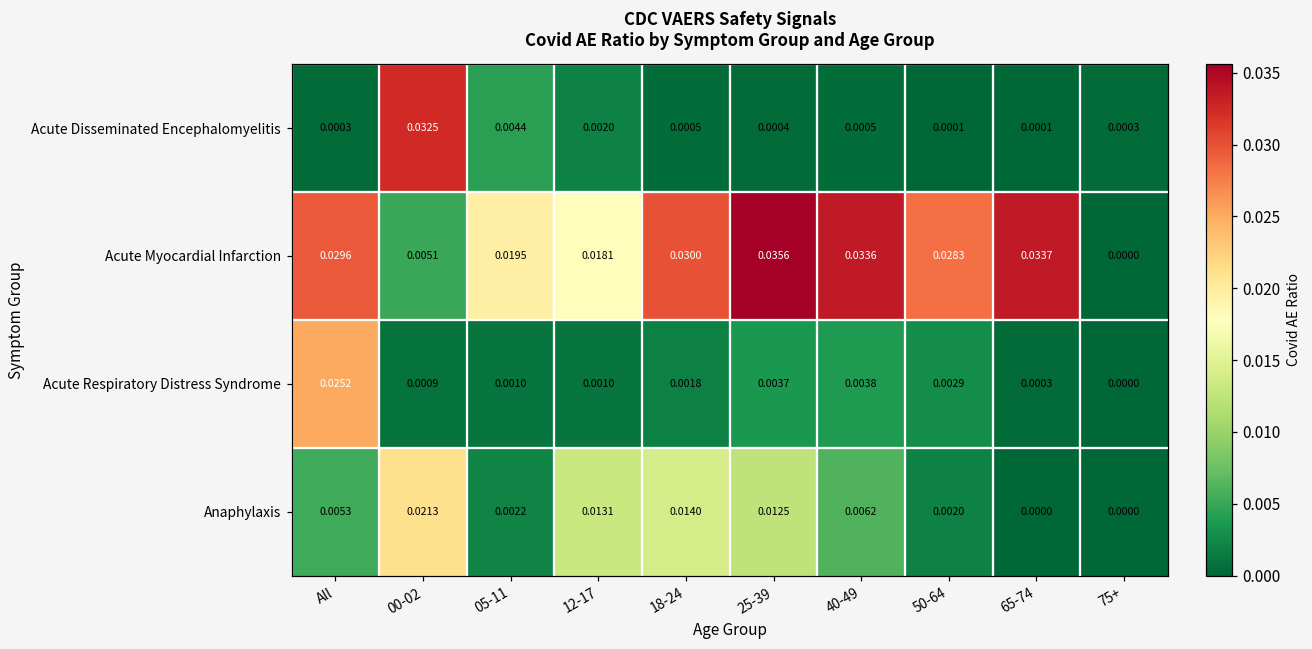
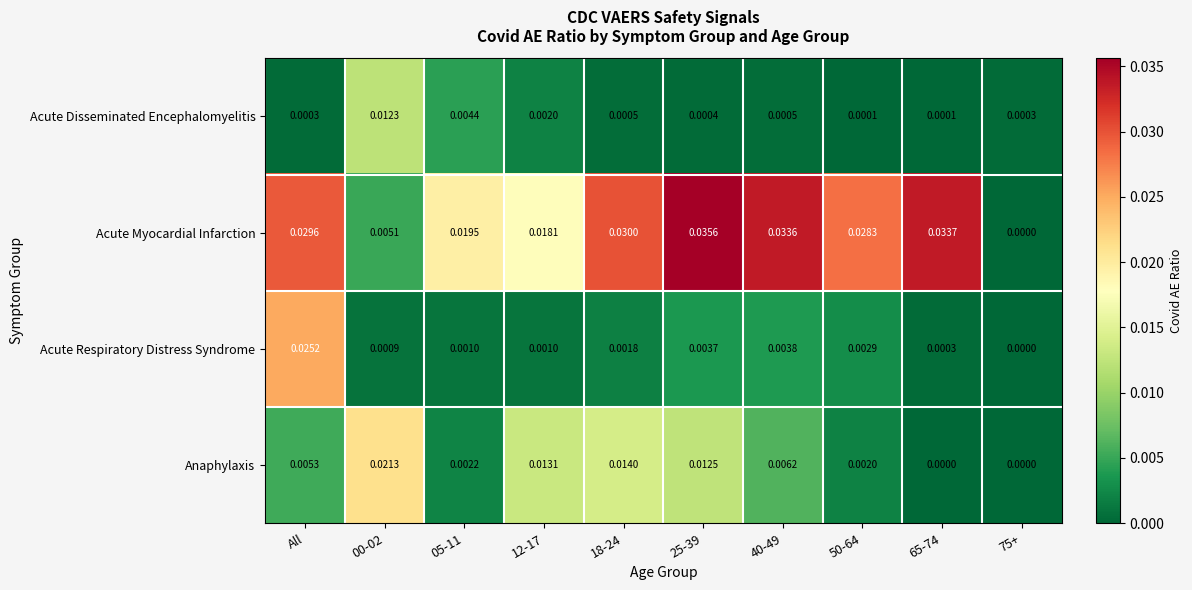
  {
    "Acute Disseminated Encephalomyelitis": {
      "All": 0.0003,
-     "00-02": 0.0325,
+     "00-02": 0.0123,
      "05-11": 0.0044,
      "12-17": 0.0020,
      "18-24": 0.0005,
      "25-39": 0.0004,
      "40-49": 0.0005,
      "50-64": 0.0001,
      "65-74": 0.0001,
      "75+": 0.0003
    },
    "Acute Myocardial Infarction": {
      "All": 0.0296,
      "00-02": 0.0051,
      "05-11": 0.0195,
      "12-17": 0.0181,
      "18-24": 0.0300,
      "25-39": 0.0356,
      "40-49": 0.0336,
      "50-64": 0.0283,
      "65-74": 0.0337,
      "75+": 0.0000
    },
    "Acute Respiratory Distress Syndrome": {
      "All": 0.0252,
      "00-02": 0.0009,
      "05-11": 0.0010,
      "12-17": 0.0010,
      "18-24": 0.0018,
      "25-39": 0.0037,
      "40-49": 0.0038,
      "50-64": 0.0029,
      "65-74": 0.0003,
      "75+": 0.0000
    },
    "Anaphylaxis": {
      "All": 0.0053,
      "00-02": 0.0213,
      "05-11": 0.0022,
      "12-17": 0.0131,
      "18-24": 0.0140,
      "25-39": 0.0125,
      "40-49": 0.0062,
      "50-64": 0.0020,
      "65-74": 0.0000,
      "75+": 0.0000
    }
  }
